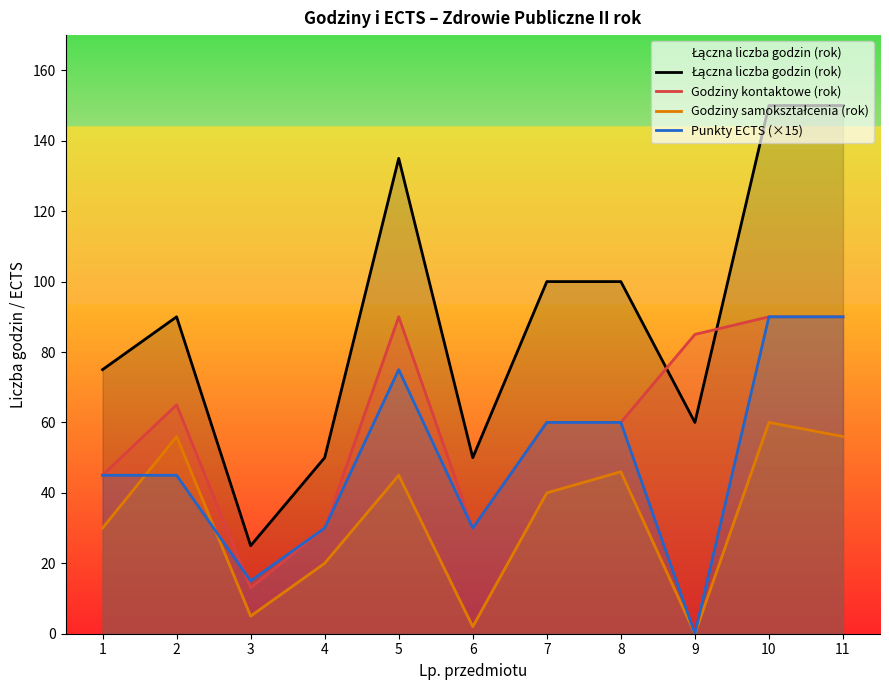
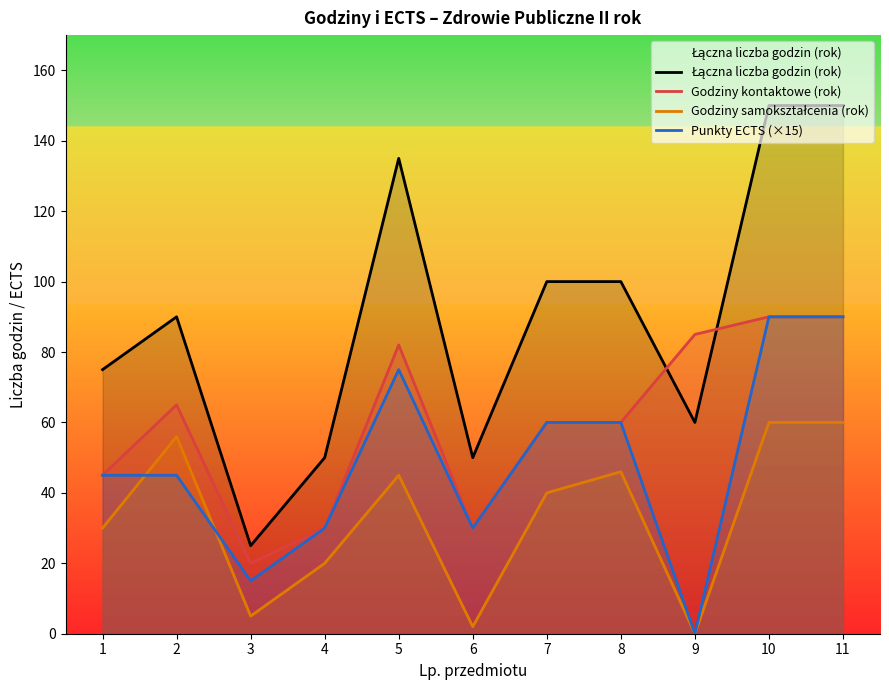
  {
    "Godziny kontaktowe (rok)": {
      "2": 65,
-     "3": 13,
-     "5": 90,
+     "3": 20,
+     "5": 82,
      "9": 85
    },
    "Godziny samokształcenia (rok)": {
      "1": 30,
      "2": 56,
      "3": 5,
      "4": 20,
      "5": 45,
      "6": 2,
      "7": 40,
      "8": 46,
      "10": 60,
-     "11": 56
+     "11": 60
    }
  }
